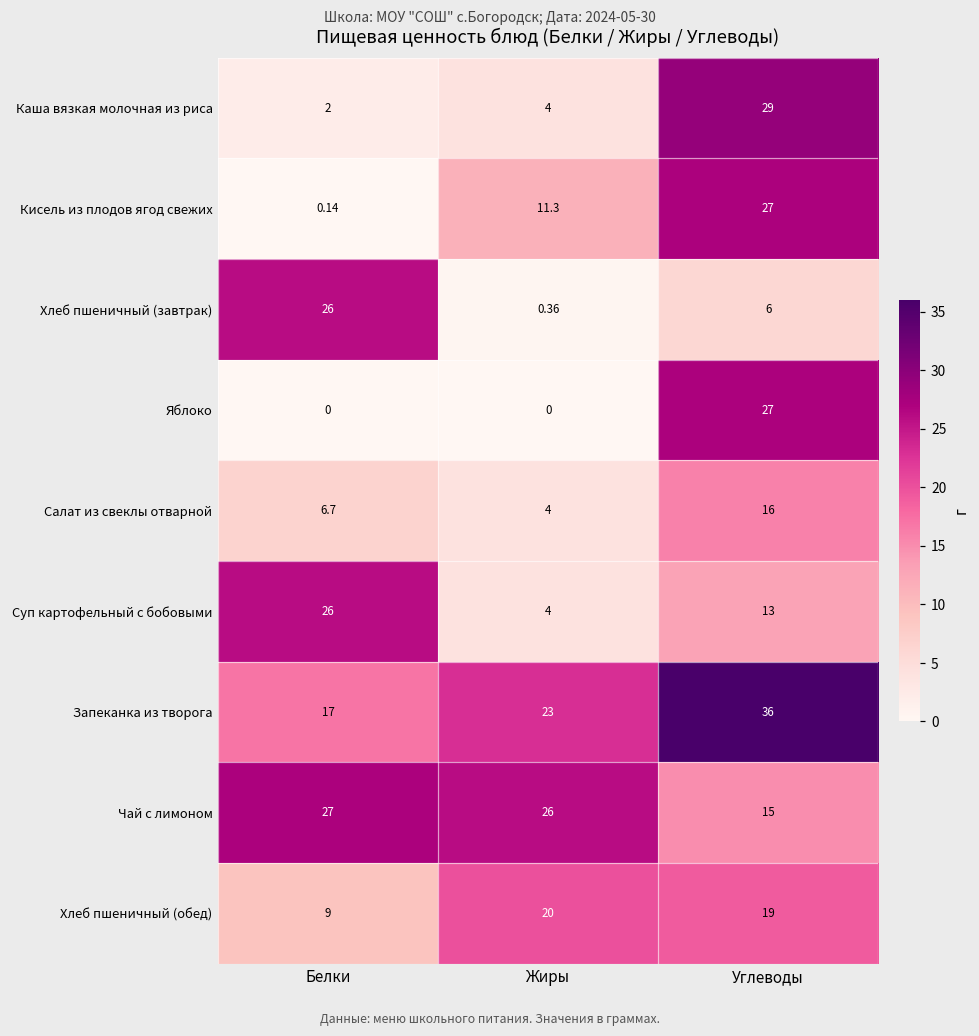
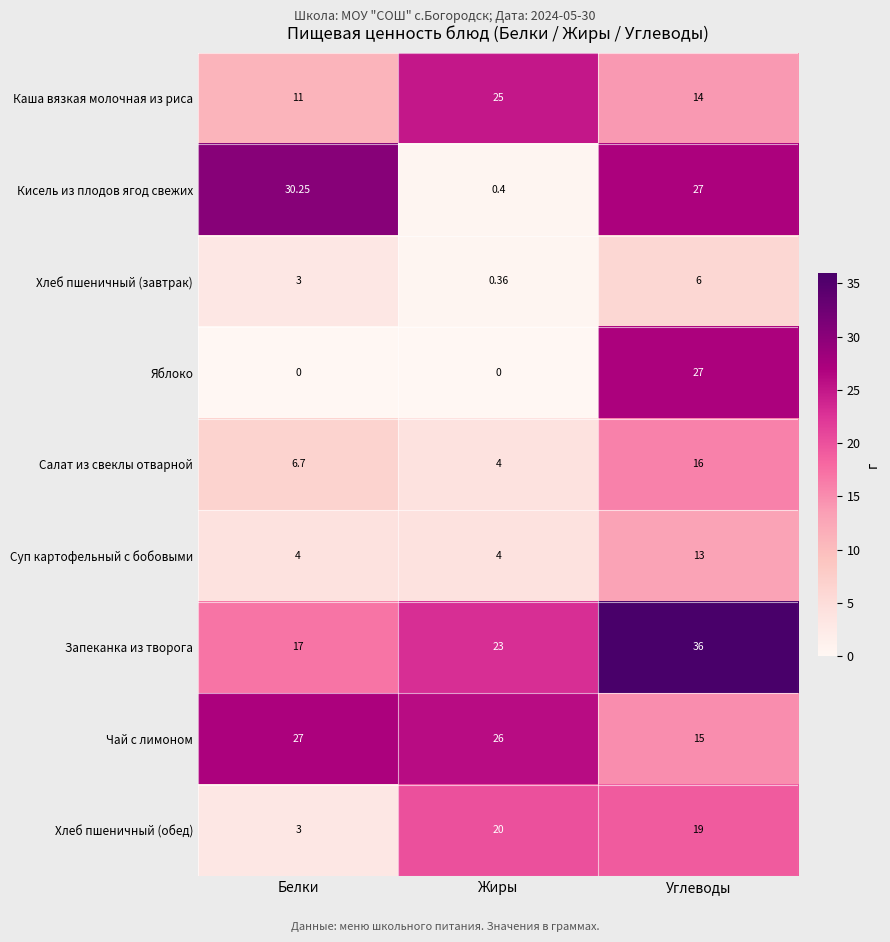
  {
    "Каша вязкая молочная из риса": {
-     "Белки": 2,
-     "Жиры": 4,
-     "Углеводы": 29
+     "Белки": 11,
+     "Жиры": 25,
+     "Углеводы": 14
    },
    "Кисель из плодов ягод свежих": {
-     "Белки": 0.14,
-     "Жиры": 11.3,
+     "Белки": 30.25,
+     "Жиры": 0.4,
      "Углеводы": 27
    },
    "Хлеб пшеничный (завтрак)": {
-     "Белки": 26,
+     "Белки": 3,
      "Жиры": 0.36,
      "Углеводы": 6
    },
    "Яблоко": {
      "Белки": 0,
      "Жиры": 0,
      "Углеводы": 27
    },
    "Салат из свеклы отварной": {
      "Белки": 6.7,
      "Жиры": 4,
      "Углеводы": 16
    },
    "Суп картофельный с бобовыми": {
-     "Белки": 26,
+     "Белки": 4,
      "Жиры": 4,
      "Углеводы": 13
    },
    "Запеканка из творога": {
      "Белки": 17,
      "Жиры": 23,
      "Углеводы": 36
    },
    "Чай с лимоном": {
      "Белки": 27,
      "Жиры": 26,
      "Углеводы": 15
    },
    "Хлеб пшеничный (обед)": {
-     "Белки": 9,
+     "Белки": 3,
      "Жиры": 20,
      "Углеводы": 19
    }
  }
